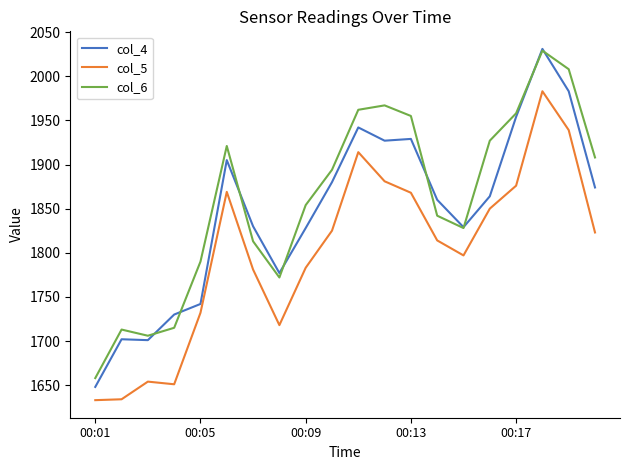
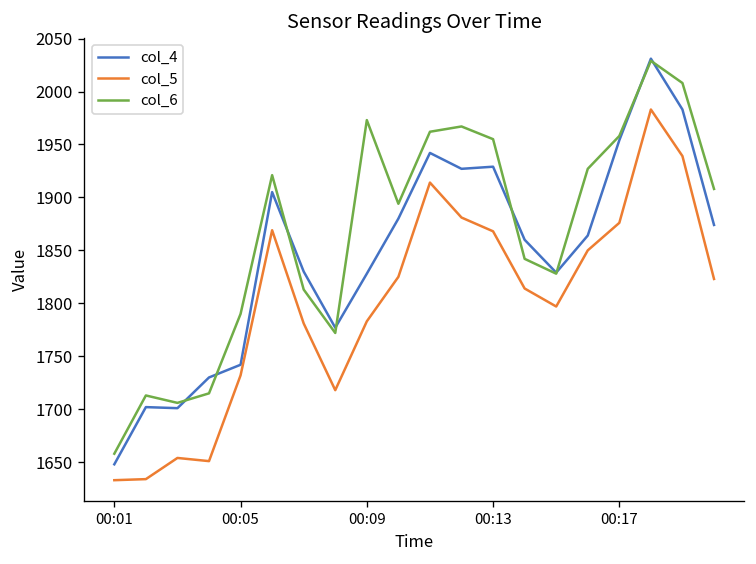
  {
    "col_4": {
      "00:01": 1650,
      "00:05": 1740,
      "00:09": 1830,
      "00:13": 1930,
      "00:17": 1950
    },
    "col_5": {
      "00:01": 1630,
      "00:05": 1730,
      "00:09": 1780,
      "00:13": 1870,
      "00:17": 1880
    },
    "col_6": {
      "00:01": 1660,
      "00:05": 1790,
-     "00:09": 1850,
+     "00:09": 1970,
      "00:13": 1960,
      "00:17": 1960
    }
  }
